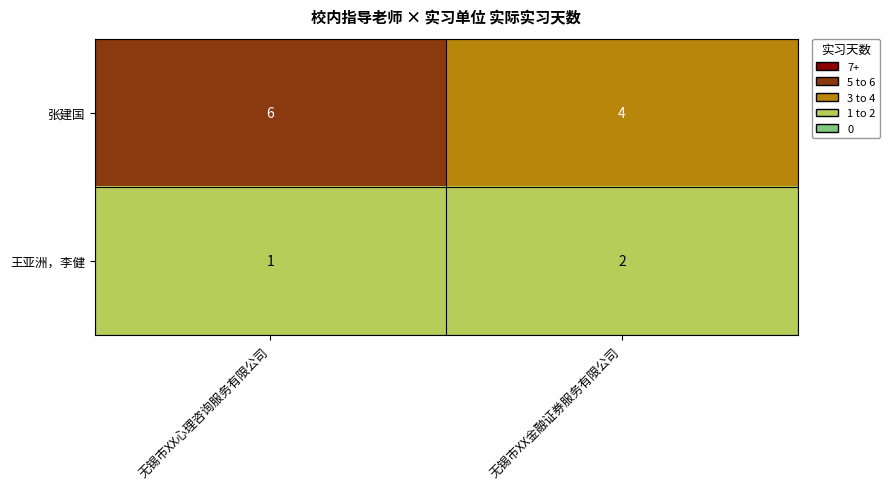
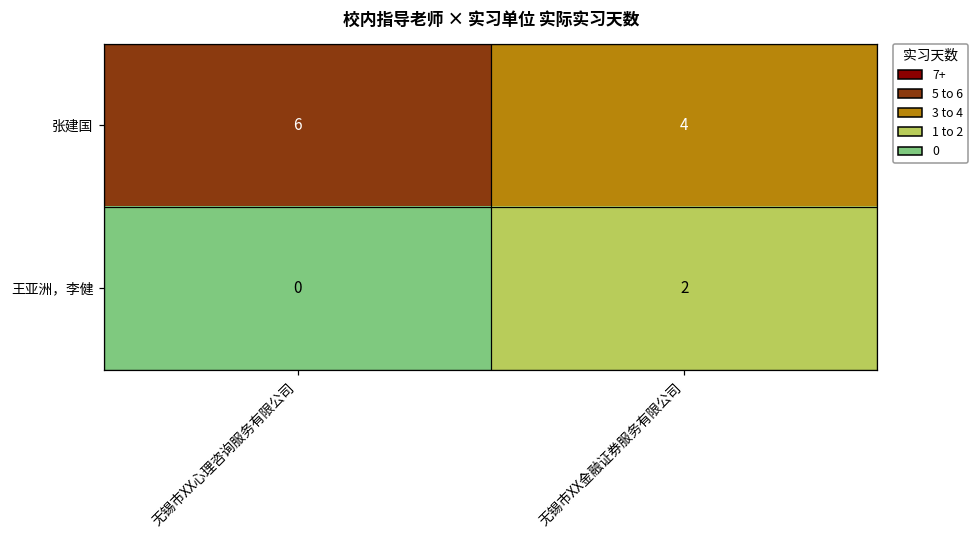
  {
    "张建国": {
      "无锡市XX心理咨询服务有限公司": 6,
      "无锡市XX金融证券服务有限公司": 4
    },
    "王亚洲，李健": {
-     "无锡市XX心理咨询服务有限公司": 1,
+     "无锡市XX心理咨询服务有限公司": 0,
      "无锡市XX金融证券服务有限公司": 2
    }
  }
